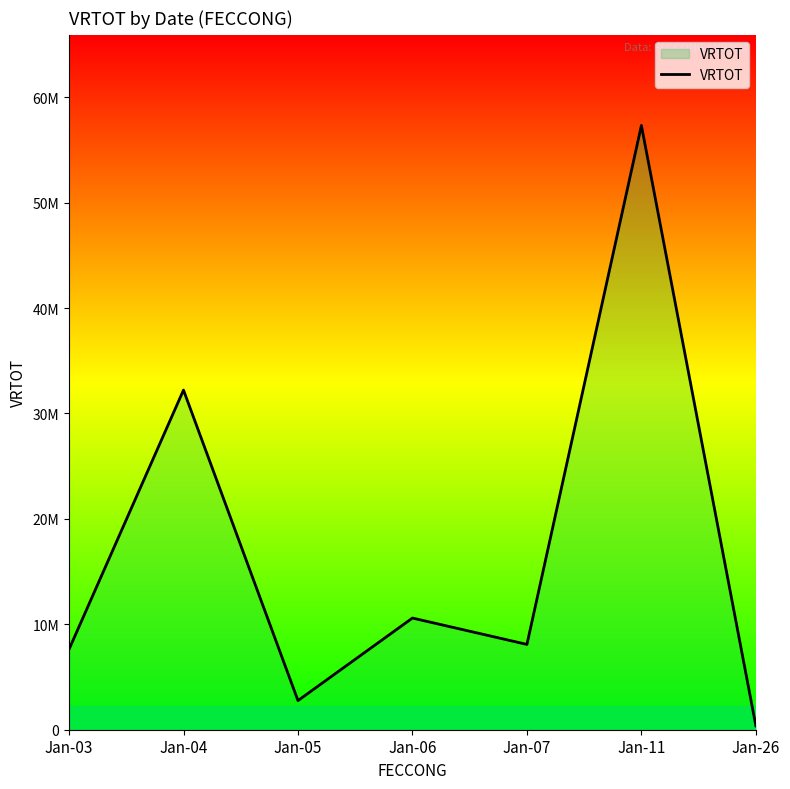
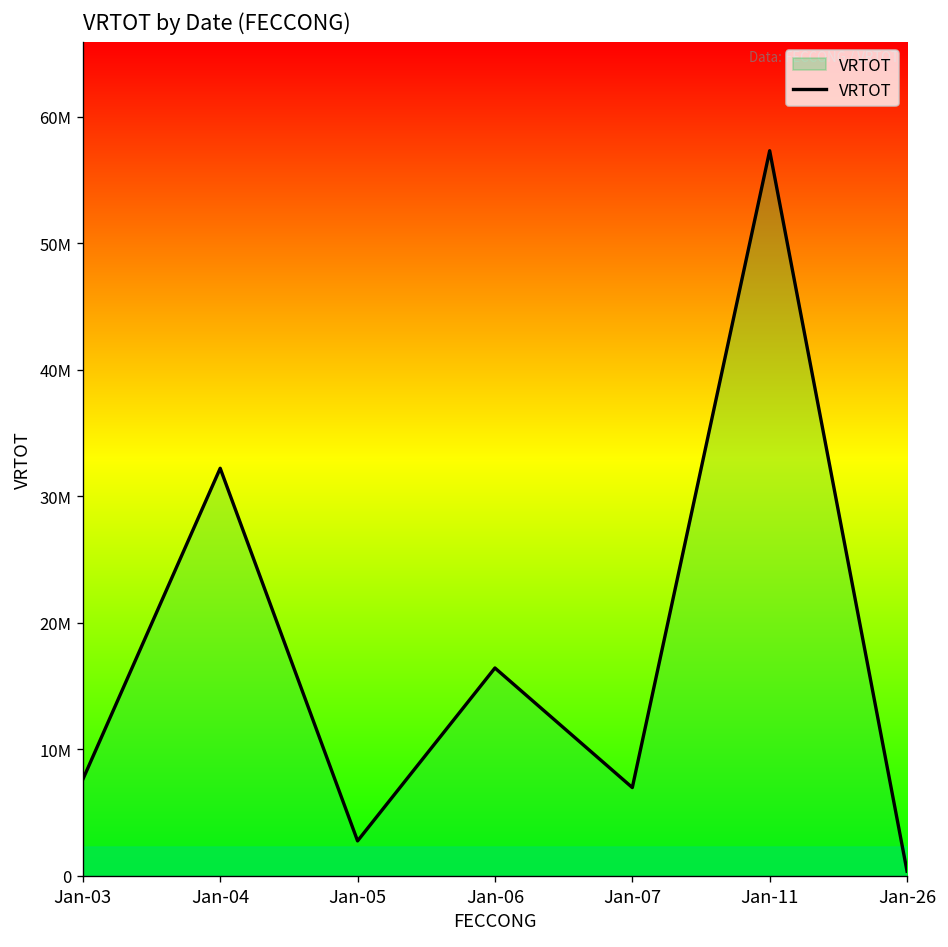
  {
    "Jan-03": 7600000,
    "Jan-04": 32200000,
    "Jan-05": 2800000,
-   "Jan-06": 10600000,
-   "Jan-07": 8100000,
+   "Jan-06": 16400000,
+   "Jan-07": 7000000,
    "Jan-11": 57300000
  }
